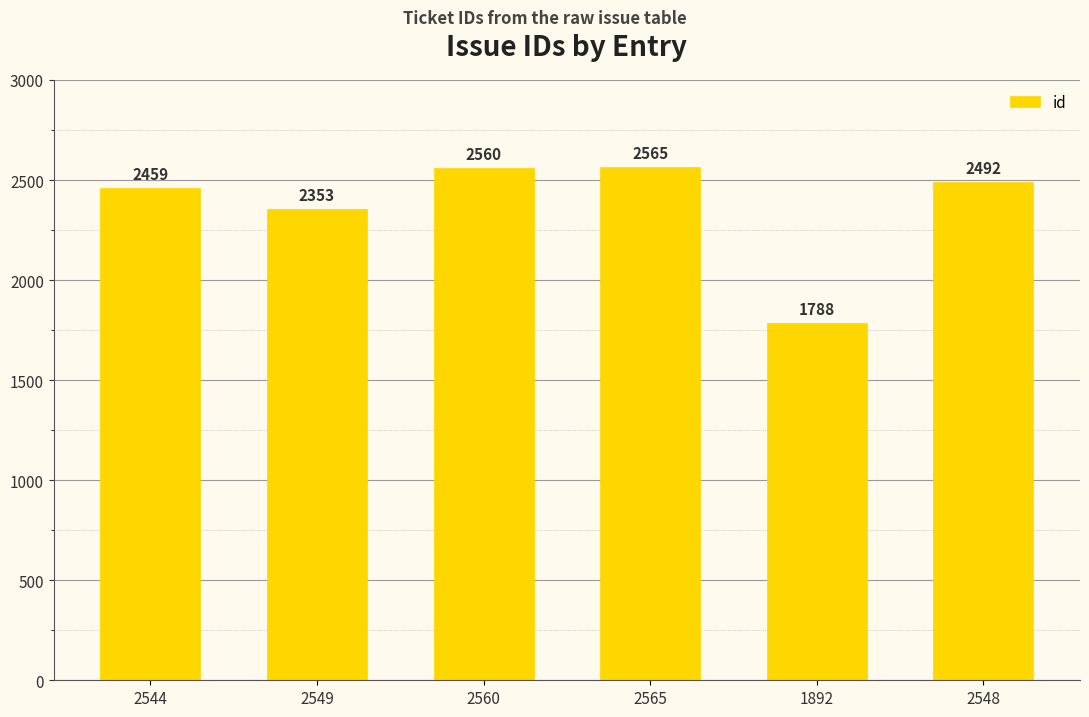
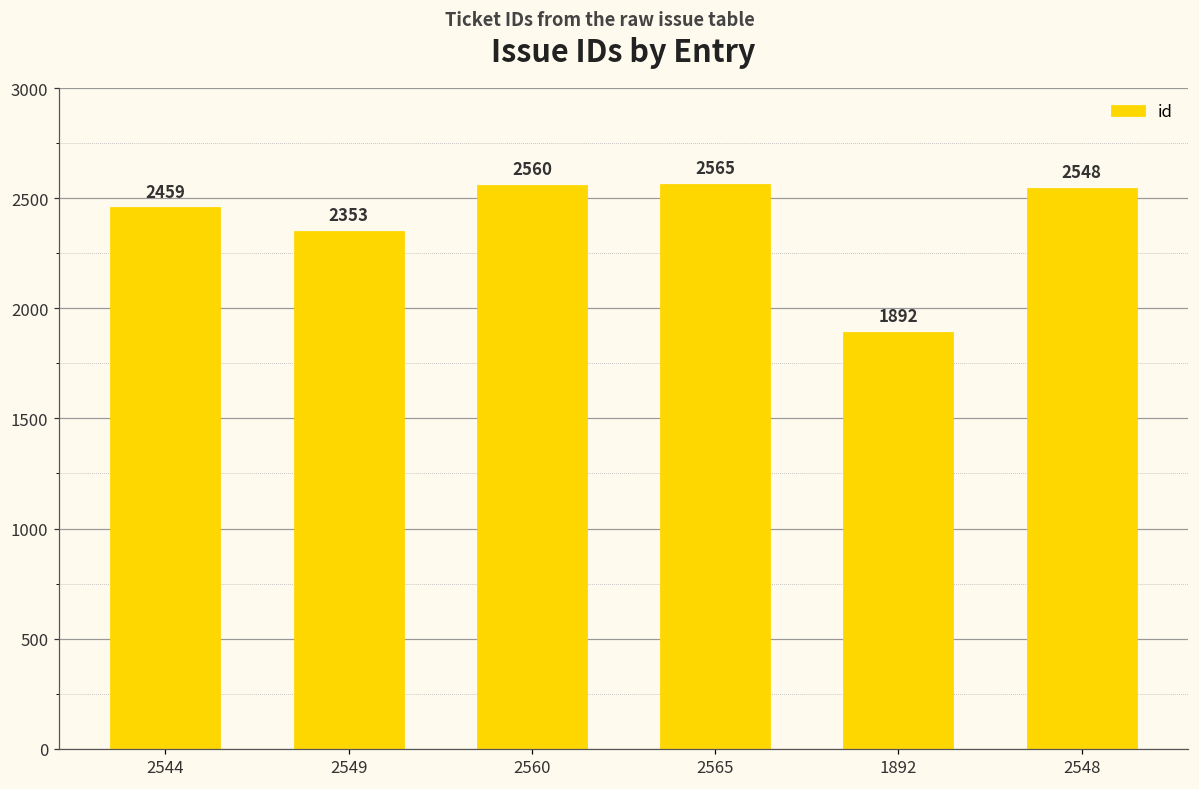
  {
    "2544": 2459,
    "2549": 2353,
    "2560": 2560,
    "2565": 2565,
-   "1892": 1788,
-   "2548": 2492
+   "1892": 1892,
+   "2548": 2548
  }
